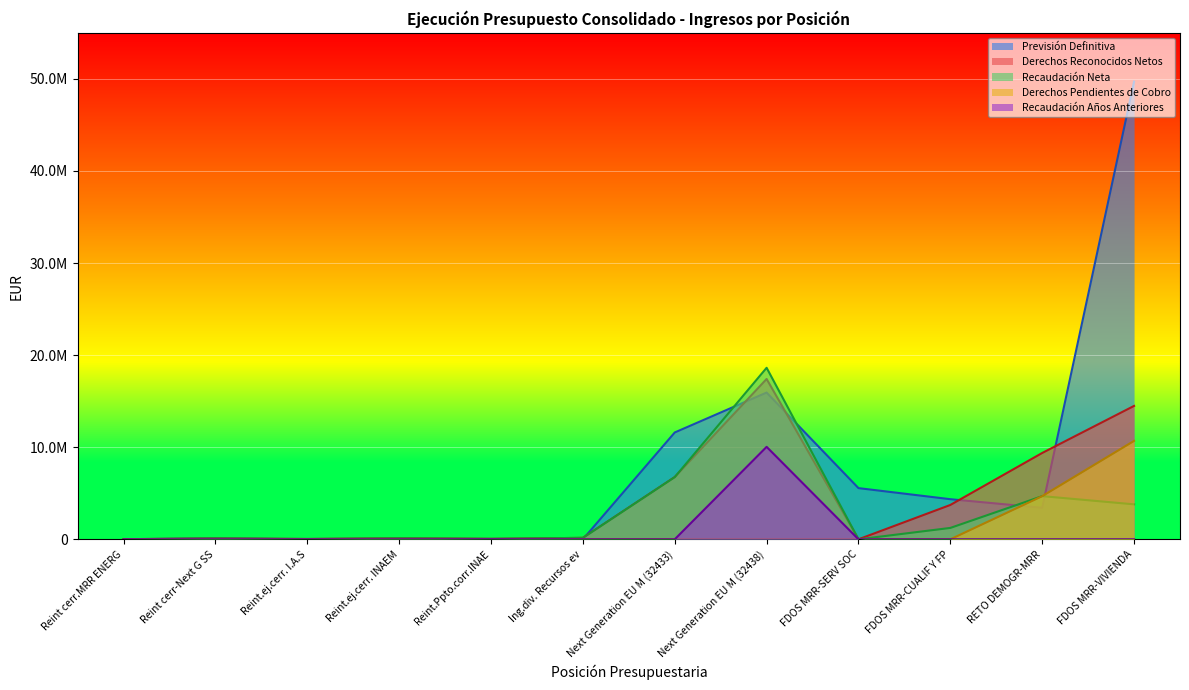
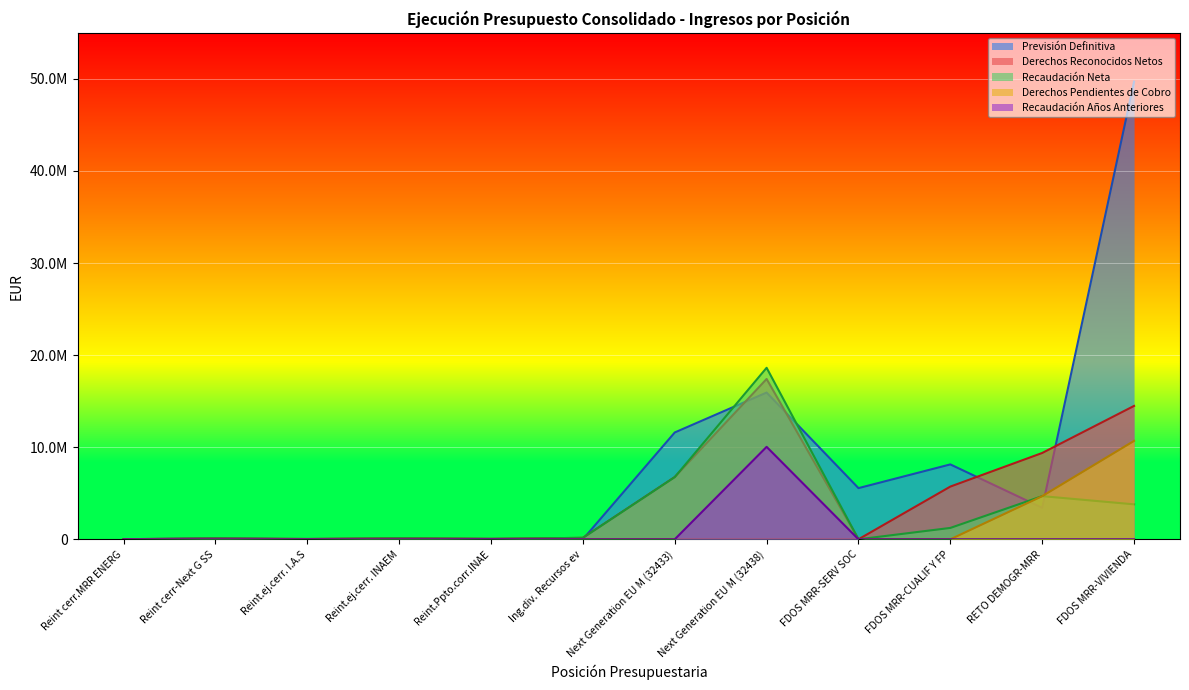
  {
    "Previsión Definitiva": {
      "Next Generation EU M (32433)": 12000000,
      "Next Generation EU M (32438)": 16000000,
      "FDOS MRR-SERV SOC": 6000000,
-     "FDOS MRR-CUALIF Y FP": 4000000,
+     "FDOS MRR-CUALIF Y FP": 8000000,
      "RETO DEMOGR-MRR": 3000000
    },
    "Derechos Reconocidos Netos": {
      "Next Generation EU M (32438)": 17000000,
-     "FDOS MRR-CUALIF Y FP": 4000000,
+     "FDOS MRR-CUALIF Y FP": 6000000,
      "RETO DEMOGR-MRR": 9000000,
      "FDOS MRR-VIVIENDA": 14000000
    },
    "Recaudación Neta": {
      "Next Generation EU M (32438)": 19000000,
      "FDOS MRR-CUALIF Y FP": 1000000,
      "FDOS MRR-VIVIENDA": 4000000
    },
    "Derechos Pendientes de Cobro": {
      "Next Generation EU M (32438)": 0,
      "FDOS MRR-VIVIENDA": 11000000
    },
    "Recaudación Años Anteriores": {
      "Next Generation EU M (32438)": 10000000,
      "RETO DEMOGR-MRR": 0,
      "FDOS MRR-VIVIENDA": 0
    }
  }
